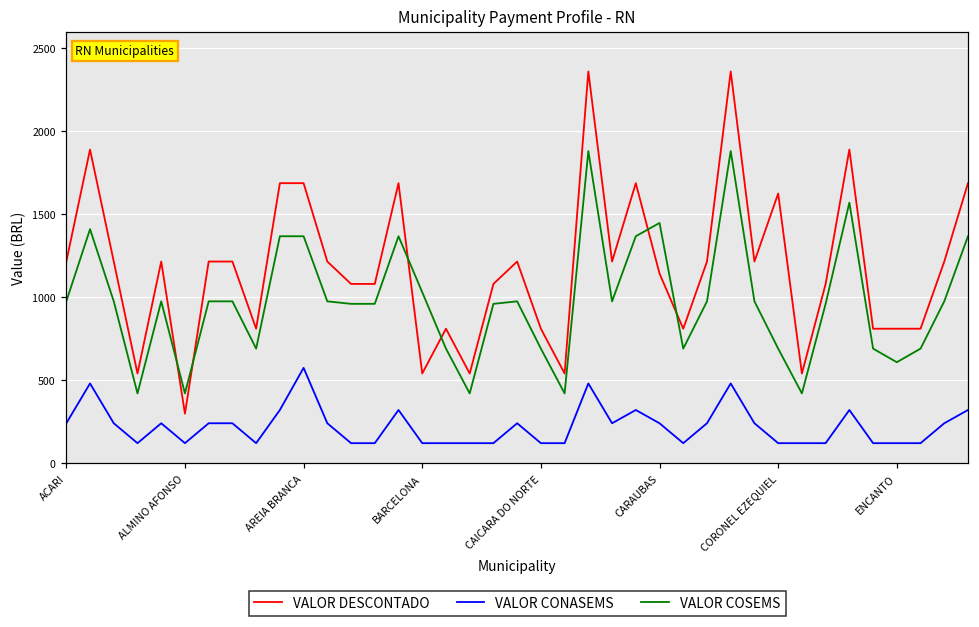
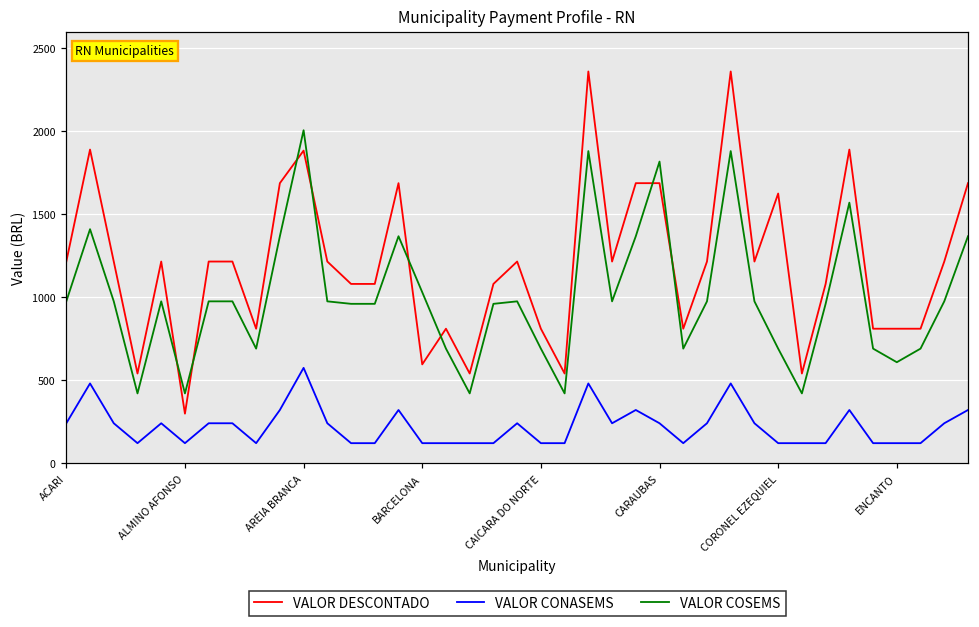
  {
    "VALOR DESCONTADO": {
      "ACARI": 1220,
      "ALMINO AFONSO": 300,
-     "AREIA BRANCA": 1690,
-     "BARCELONA": 540,
+     "AREIA BRANCA": 1880,
+     "BARCELONA": 600,
      "CAICARA DO NORTE": 810,
-     "CARAUBAS": 1140,
+     "CARAUBAS": 1690,
      "CORONEL EZEQUIEL": 1630,
      "ENCANTO": 810
    },
    "VALOR CONASEMS": {
      "ACARI": 240,
      "ALMINO AFONSO": 120,
      "AREIA BRANCA": 570,
      "BARCELONA": 120,
      "CAICARA DO NORTE": 120,
      "CARAUBAS": 240,
      "CORONEL EZEQUIEL": 120,
      "ENCANTO": 120
    },
    "VALOR COSEMS": {
      "ACARI": 980,
      "ALMINO AFONSO": 420,
-     "AREIA BRANCA": 1370,
+     "AREIA BRANCA": 2010,
      "BARCELONA": 1030,
      "CAICARA DO NORTE": 690,
-     "CARAUBAS": 1450,
+     "CARAUBAS": 1820,
      "CORONEL EZEQUIEL": 690,
      "ENCANTO": 610
    }
  }
